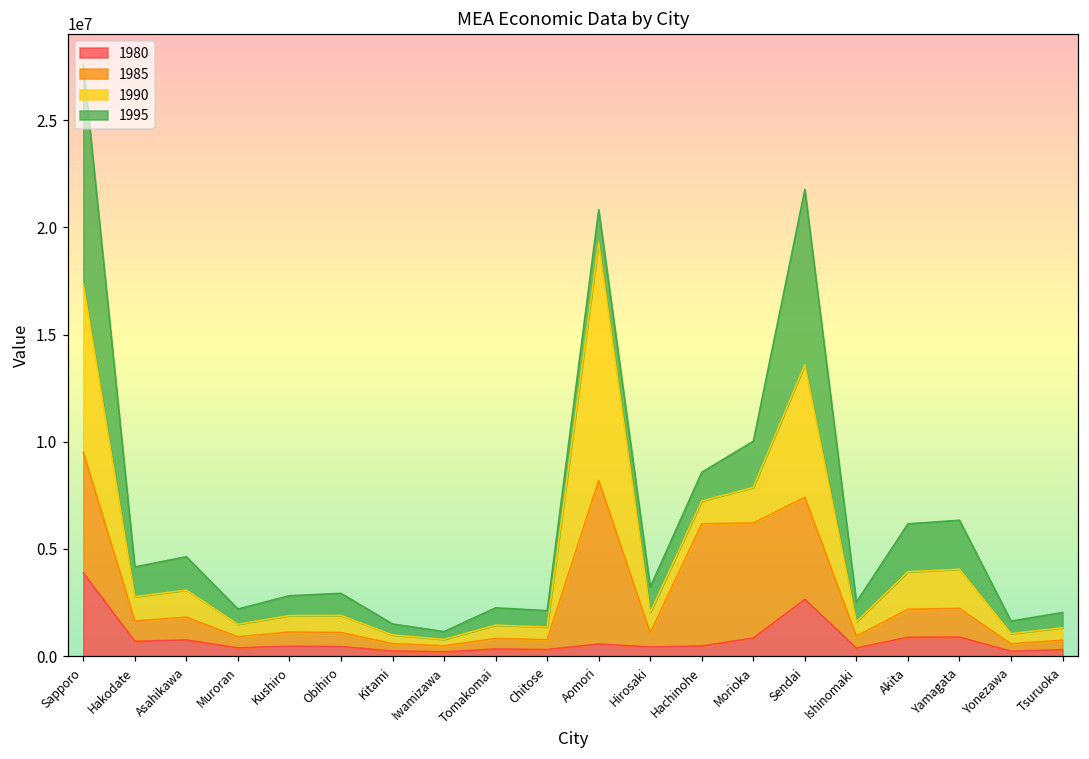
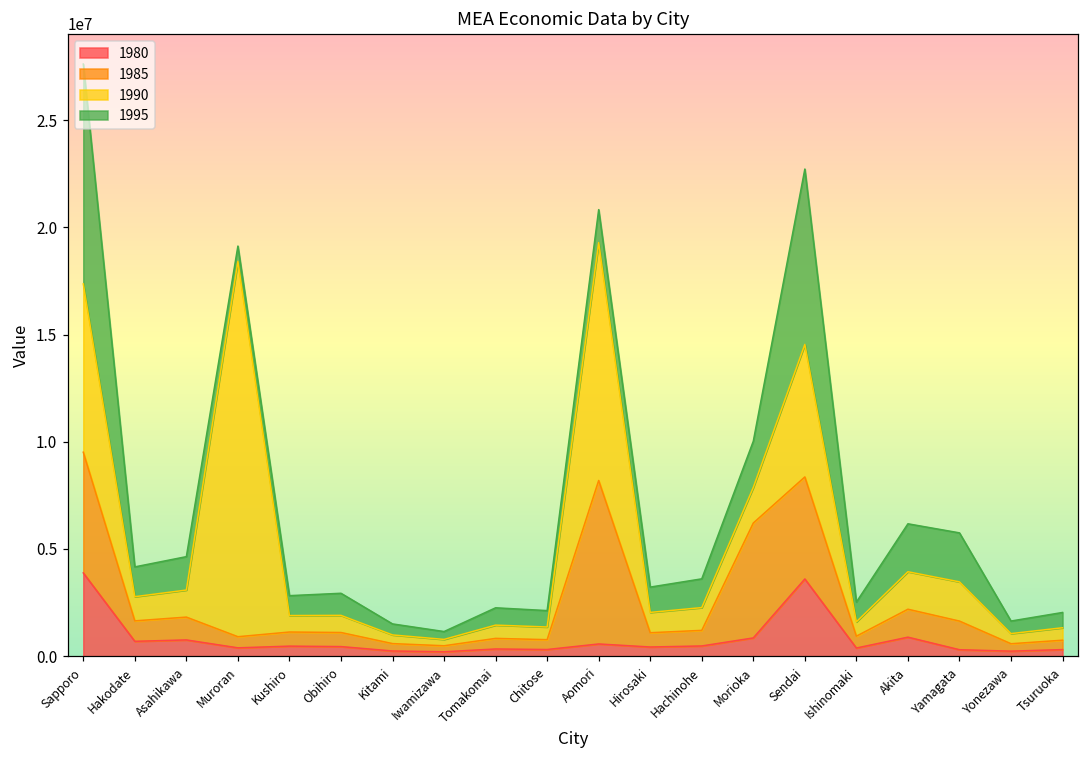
  {
    "1980": {
      "Sapporo": 3900000,
      "Hakodate": 700000,
      "Asahikawa": 800000,
      "Muroran": 400000,
      "Kushiro": 500000,
      "Obihiro": 400000,
      "Kitami": 200000,
      "Iwamizawa": 200000,
      "Tomakomai": 300000,
      "Chitose": 300000,
      "Aomori": 600000,
      "Hirosaki": 400000,
      "Hachinohe": 500000,
      "Morioka": 900000,
-     "Sendai": 2700000,
+     "Sendai": 3600000,
      "Ishinomaki": 400000,
      "Akita": 900000,
-     "Yamagata": 900000,
+     "Yamagata": 300000,
      "Yonezawa": 200000,
      "Tsuruoka": 300000
    },
    "1985": {
      "Sapporo": 5600000,
      "Hakodate": 1000000,
      "Asahikawa": 1100000,
      "Muroran": 500000,
      "Kushiro": 700000,
      "Obihiro": 700000,
      "Kitami": 300000,
      "Iwamizawa": 300000,
      "Tomakomai": 500000,
      "Chitose": 500000,
      "Aomori": 7600000,
      "Hirosaki": 700000,
-     "Hachinohe": 5700000,
+     "Hachinohe": 700000,
      "Morioka": 5400000,
      "Sendai": 4800000,
      "Ishinomaki": 600000,
      "Akita": 1300000,
      "Yamagata": 1300000,
      "Yonezawa": 300000,
      "Tsuruoka": 400000
    },
    "1990": {
      "Sapporo": 7800000,
      "Hakodate": 1100000,
      "Asahikawa": 1300000,
-     "Muroran": 600000,
+     "Muroran": 17500000,
      "Kushiro": 800000,
      "Obihiro": 800000,
      "Kitami": 400000,
      "Iwamizawa": 300000,
      "Tomakomai": 600000,
      "Chitose": 600000,
      "Aomori": 11100000,
      "Hirosaki": 900000,
      "Hachinohe": 1100000,
      "Morioka": 1700000,
      "Sendai": 6200000,
      "Ishinomaki": 700000,
      "Akita": 1700000,
      "Yamagata": 1800000,
      "Yonezawa": 500000,
      "Tsuruoka": 600000
    },
    "1995": {
      "Hakodate": 1400000,
      "Asahikawa": 1600000,
      "Muroran": 700000,
      "Kushiro": 900000,
      "Obihiro": 1000000,
      "Kitami": 500000,
      "Iwamizawa": 400000,
      "Tomakomai": 800000,
      "Chitose": 800000,
      "Aomori": 1500000,
      "Hirosaki": 1200000,
      "Hachinohe": 1300000,
      "Morioka": 2200000,
      "Sendai": 8200000,
      "Ishinomaki": 900000,
      "Akita": 2200000,
      "Yamagata": 2300000,
      "Yonezawa": 600000,
      "Tsuruoka": 700000
    }
  }
